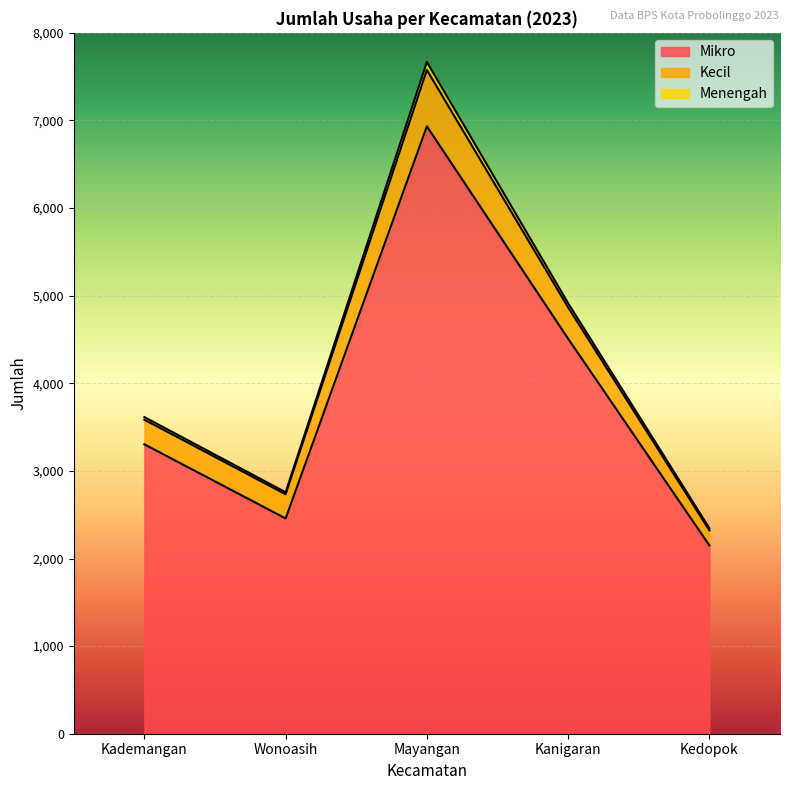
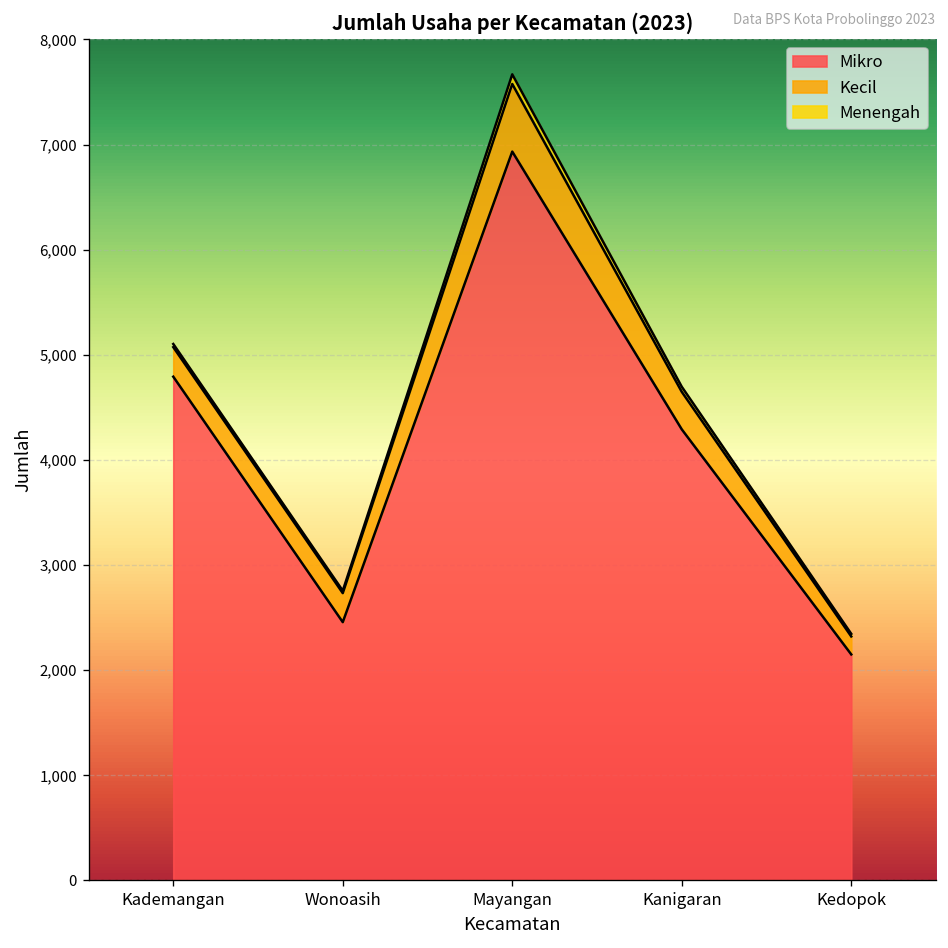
  {
    "Mikro": {
-     "Kademangan": "3,300",
+     "Kademangan": "4,800",
      "Wonoasih": "2,500",
      "Mayangan": "6,900",
-     "Kanigaran": "4,500",
+     "Kanigaran": "4,300",
      "Kedopok": "2,200"
    }
  }
